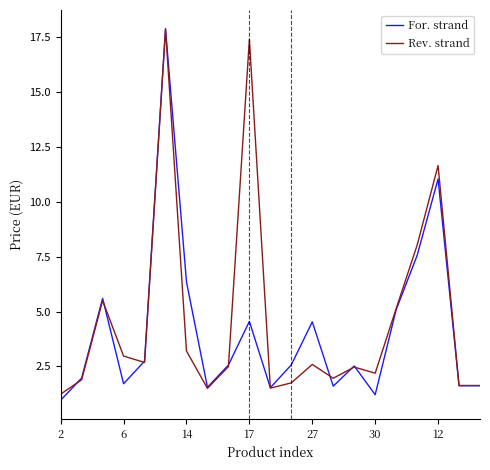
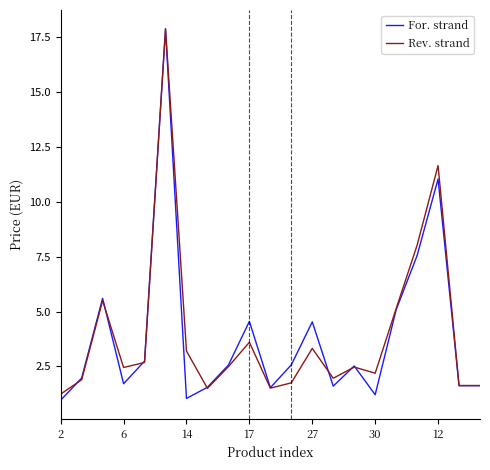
  {
    "For. strand": {
      "2": 1.0,
      "6": 1.7,
-     "14": 6.4,
+     "14": 1.0,
      "17": 4.6,
      "27": 4.5,
      "30": 1.2,
      "12": 11.0
    },
    "Rev. strand": {
      "2": 1.2,
-     "6": 3.0,
+     "6": 2.5,
      "14": 3.2,
-     "17": 17.4,
-     "27": 2.6,
+     "17": 3.6,
+     "27": 3.3,
      "30": 2.2,
      "12": 11.7
    }
  }
